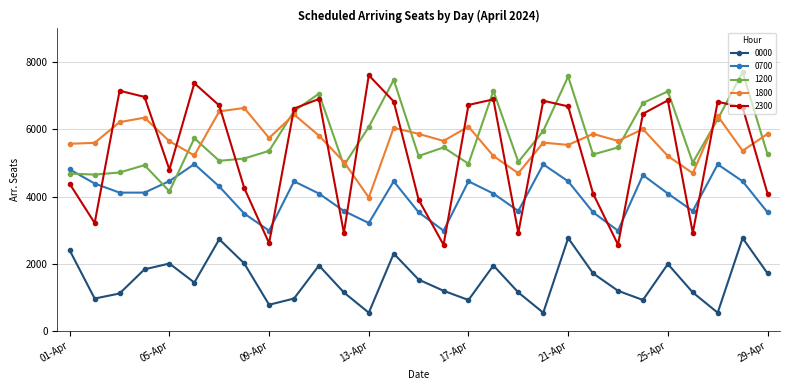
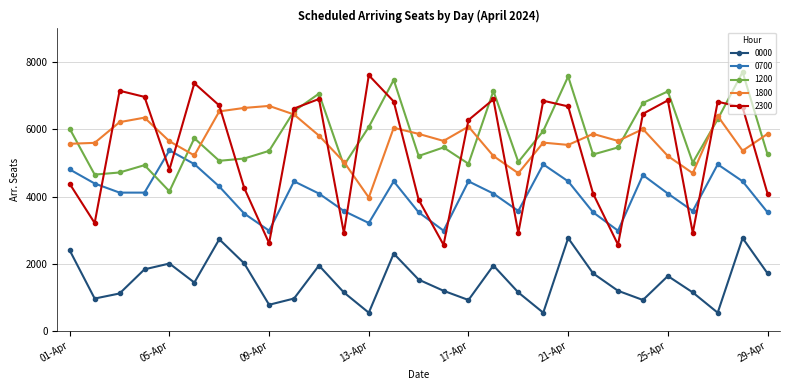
  {
    "0000": {
      "01-Apr": 2400,
      "05-Apr": 2000,
      "09-Apr": 800,
      "13-Apr": 500,
      "17-Apr": 900,
      "21-Apr": 2800,
-     "25-Apr": 2000,
+     "25-Apr": 1600,
      "29-Apr": 1700
    },
    "0700": {
      "01-Apr": 4800,
-     "05-Apr": 4500,
+     "05-Apr": 5400,
      "09-Apr": 3000,
      "13-Apr": 3200,
      "17-Apr": 4500,
      "21-Apr": 4500,
      "25-Apr": 4100,
      "29-Apr": 3500
    },
    "1200": {
-     "01-Apr": 4700,
+     "01-Apr": 6000,
      "05-Apr": 4200,
      "09-Apr": 5400,
      "13-Apr": 6100,
      "17-Apr": 5000,
      "21-Apr": 7600,
      "25-Apr": 7100,
      "29-Apr": 5300
    },
    "1800": {
      "01-Apr": 5600,
      "05-Apr": 5600,
-     "09-Apr": 5700,
+     "09-Apr": 6700,
      "13-Apr": 4000,
      "17-Apr": 6100,
      "21-Apr": 5500,
      "25-Apr": 5200,
      "29-Apr": 5900
    },
    "2300": {
      "01-Apr": 4400,
      "05-Apr": 4800,
      "09-Apr": 2600,
      "13-Apr": 7600,
-     "17-Apr": 6700,
+     "17-Apr": 6300,
      "21-Apr": 6700,
      "25-Apr": 6900,
      "29-Apr": 4100
    }
  }
